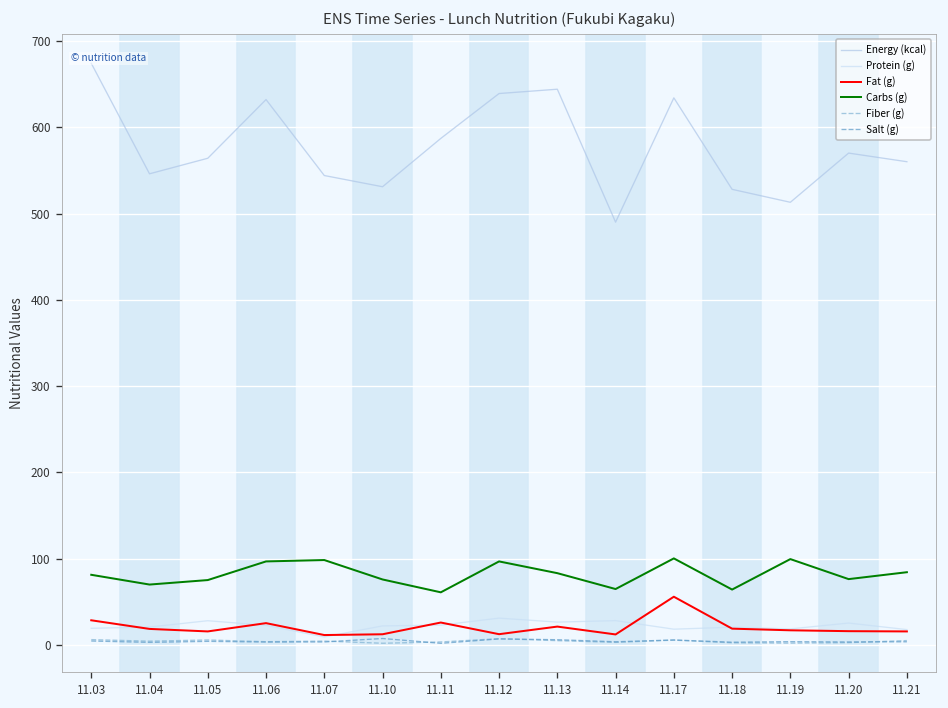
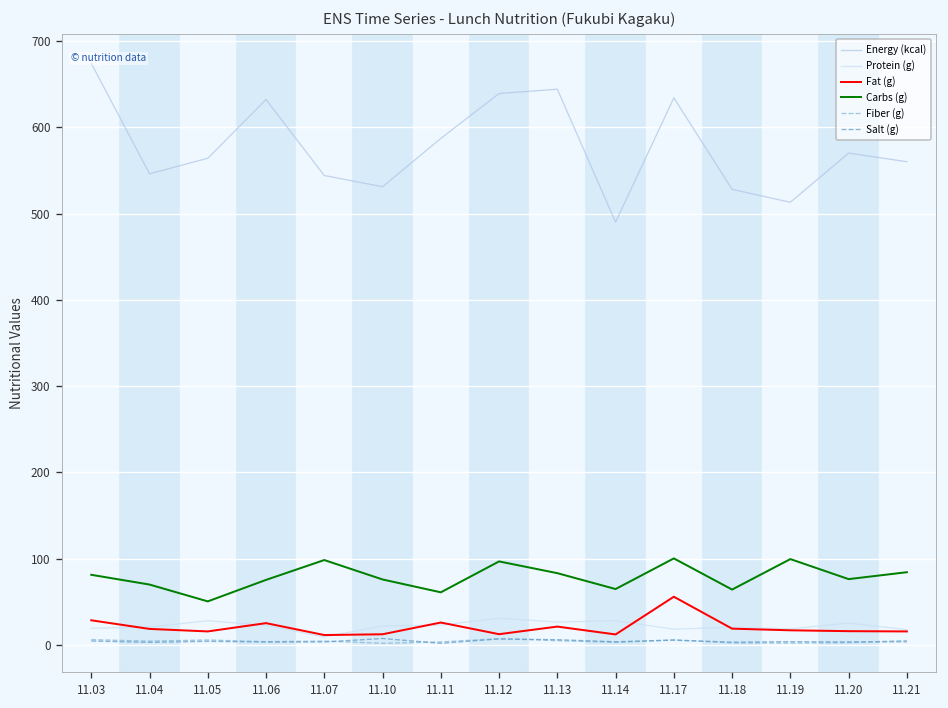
  {
    "Fat (g)": {
      "11.03": 30,
      "11.05": 20,
      "11.10": 10,
      "11.12": 10,
      "11.13": 20,
      "11.14": 10,
      "11.17": 60,
      "11.20": 20
    },
    "Carbs (g)": {
      "11.03": 80,
      "11.04": 70,
-     "11.05": 80,
-     "11.06": 100,
+     "11.05": 50,
+     "11.06": 80,
      "11.07": 100,
      "11.10": 80,
      "11.11": 60,
      "11.12": 100,
      "11.13": 80,
      "11.14": 60,
      "11.17": 100,
      "11.18": 60,
      "11.19": 100,
      "11.20": 80,
      "11.21": 80
    }
  }
